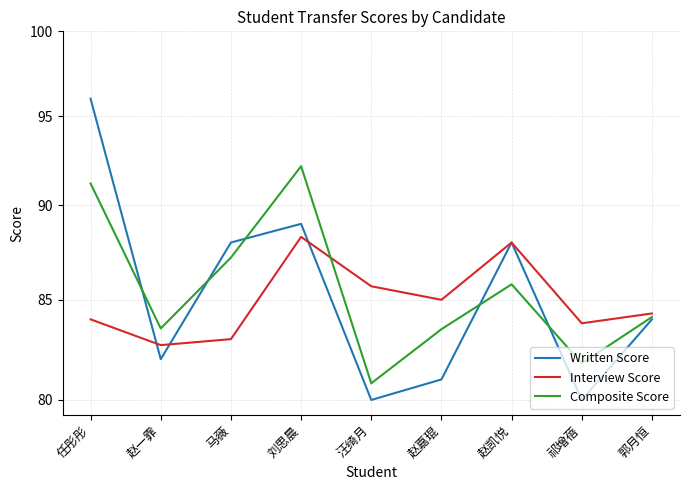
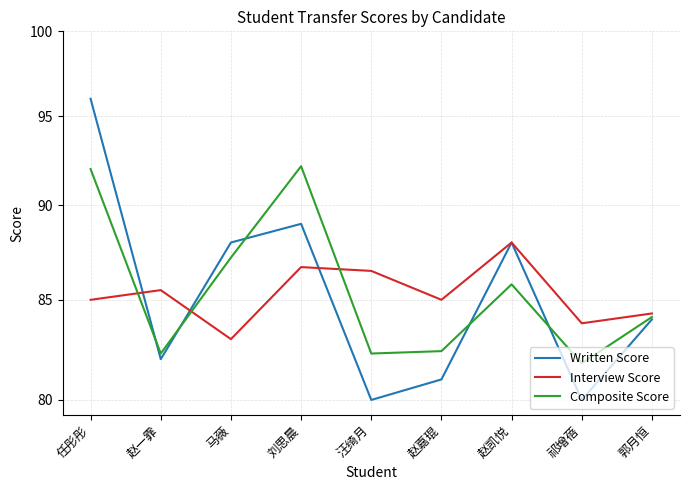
  {
    "Written Score": {
      "任彤彤": 96.0,
      "赵一霏": 82.0,
      "马薇": 88.0,
      "刘思晨": 89.0,
      "汪绮月": 80.0,
      "赵嘉琨": 81.0
    },
    "Interview Score": {
-     "任彤彤": 84,
-     "赵一霏": 82.7,
+     "任彤彤": 85,
+     "赵一霏": 85.5,
      "马薇": 83.0,
-     "刘思晨": 88.3,
-     "汪绮月": 85.7,
+     "刘思晨": 86.7,
+     "汪绮月": 86.5,
      "赵嘉琨": 85.0,
      "祁增蓓": 83.8,
      "郭月恒": 84.3
    },
    "Composite Score": {
-     "任彤彤": 91.2,
-     "赵一霏": 83.5,
+     "任彤彤": 92.0,
+     "赵一霏": 82.3,
      "马薇": 87.2,
      "刘思晨": 92.2,
-     "汪绮月": 80.8,
-     "赵嘉琨": 83.5,
+     "汪绮月": 82.3,
+     "赵嘉琨": 82.4,
      "赵凯悦": 85.8
    }
  }
